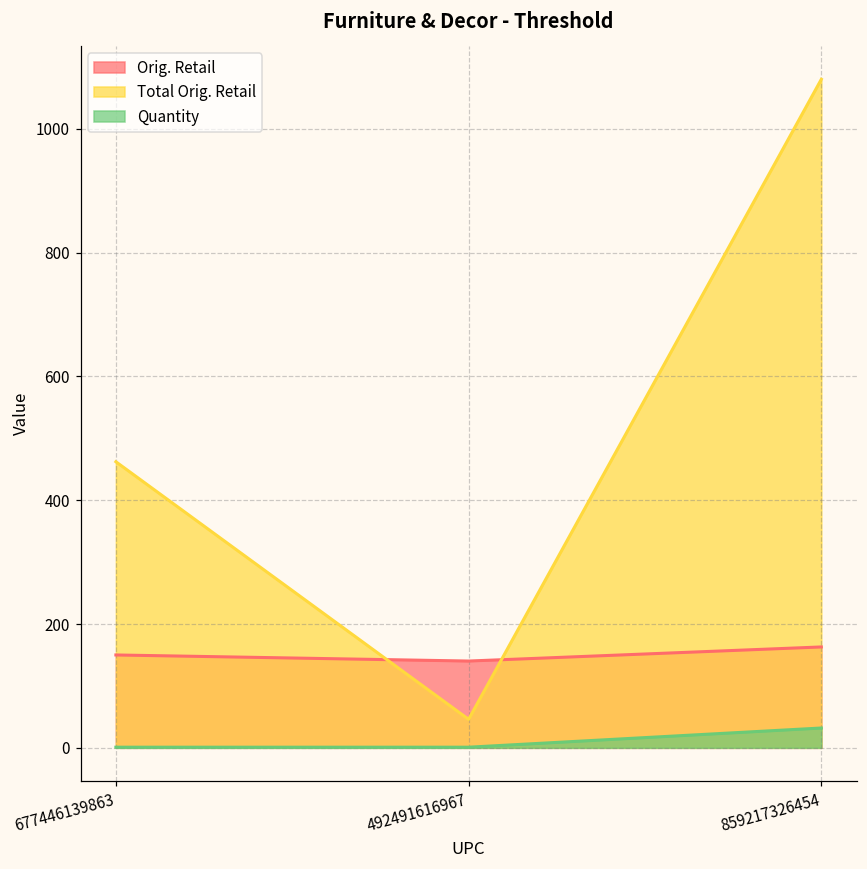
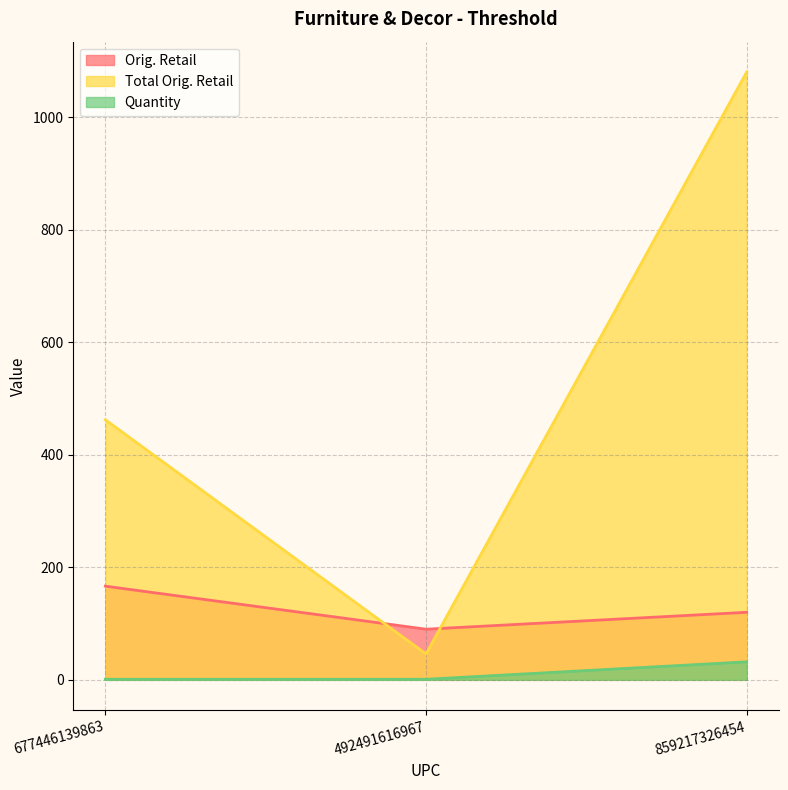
  {
    "Orig. Retail": {
-     "677446139863": 150,
-     "492491616967": 140,
-     "859217326454": 160
+     "677446139863": 170,
+     "492491616967": 90,
+     "859217326454": 120
    },
    "Total Orig. Retail": {
      "677446139863": 460,
      "492491616967": 50,
      "859217326454": 1080
    },
    "Quantity": {
      "677446139863": 0,
      "492491616967": 0,
      "859217326454": 30
    }
  }
